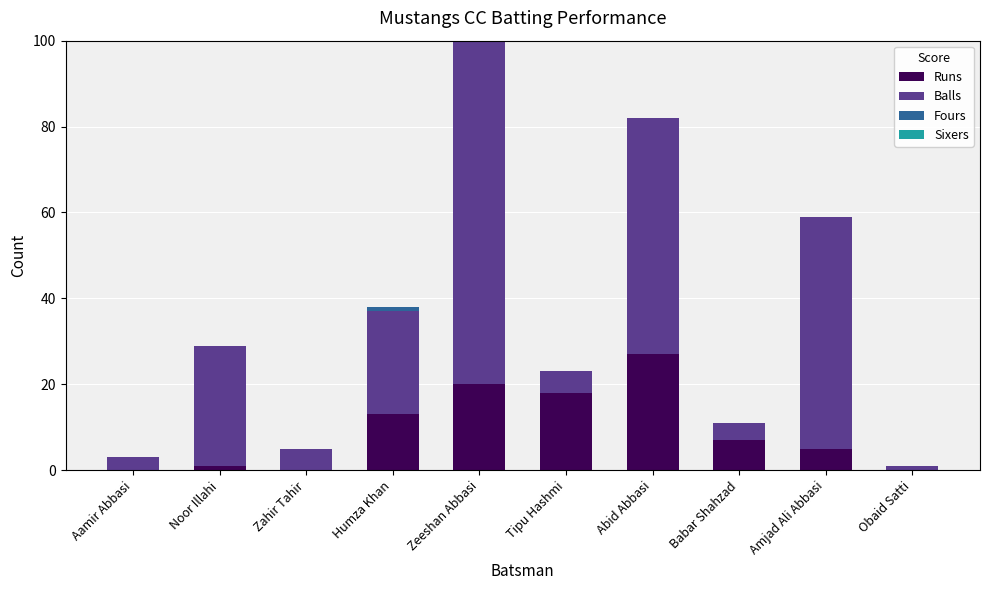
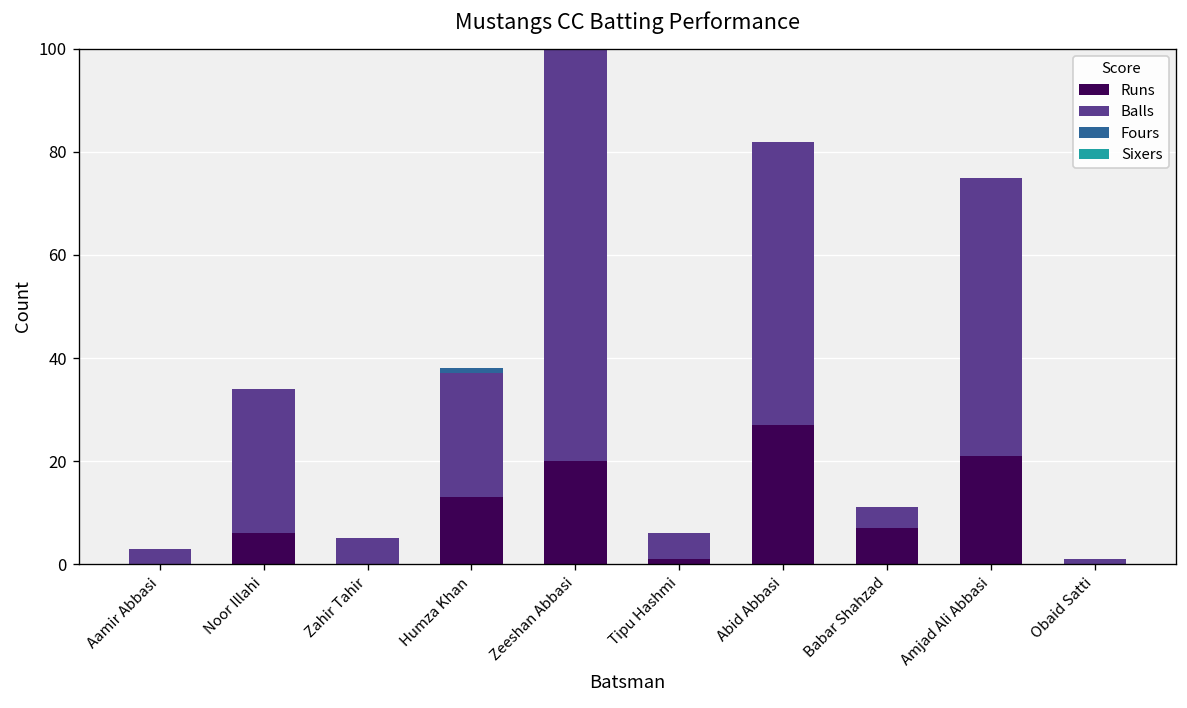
  {
    "Runs": {
      "Aamir Abbasi": 0,
-     "Noor Illahi": 1,
+     "Noor Illahi": 6,
      "Zahir Tahir": 0,
      "Humza Khan": 13,
      "Zeeshan Abbasi": 20,
-     "Tipu Hashmi": 18,
+     "Tipu Hashmi": 1,
      "Abid Abbasi": 27,
      "Babar Shahzad": 7,
-     "Amjad Ali Abbasi": 5,
+     "Amjad Ali Abbasi": 21,
      "Obaid Satti": 0
    },
    "Balls": {
      "Aamir Abbasi": 3,
      "Noor Illahi": 28,
      "Zahir Tahir": 5,
      "Humza Khan": 24,
      "Zeeshan Abbasi": 80,
      "Tipu Hashmi": 5,
      "Abid Abbasi": 55,
      "Babar Shahzad": 4,
      "Amjad Ali Abbasi": 54,
      "Obaid Satti": 1
    },
    "Sixers": {
      "Aamir Abbasi": 0,
      "Noor Illahi": 0,
      "Zahir Tahir": 0,
      "Zeeshan Abbasi": 0,
      "Tipu Hashmi": 0,
      "Abid Abbasi": 0,
      "Babar Shahzad": 0,
      "Amjad Ali Abbasi": 0,
      "Obaid Satti": 0
    }
  }
